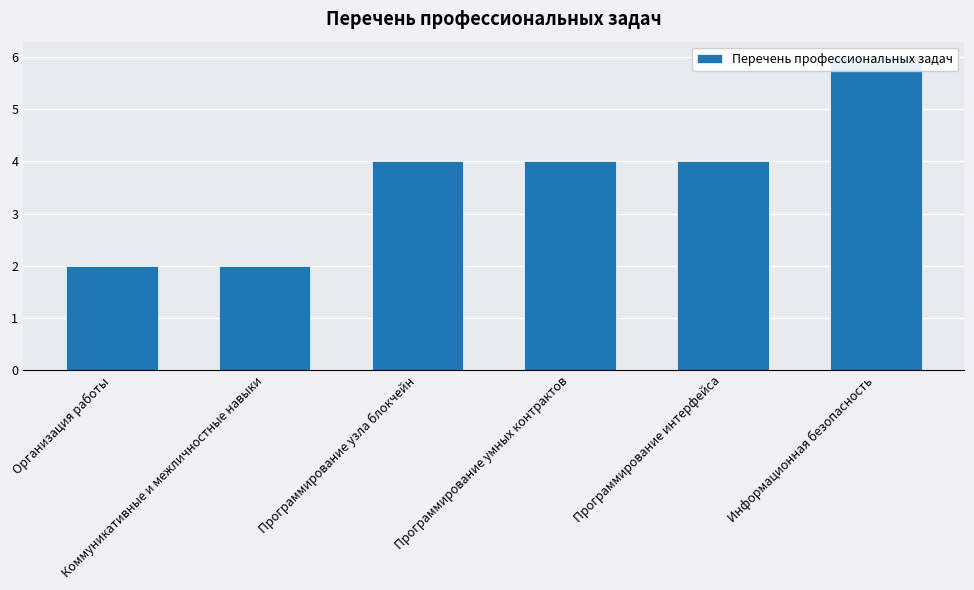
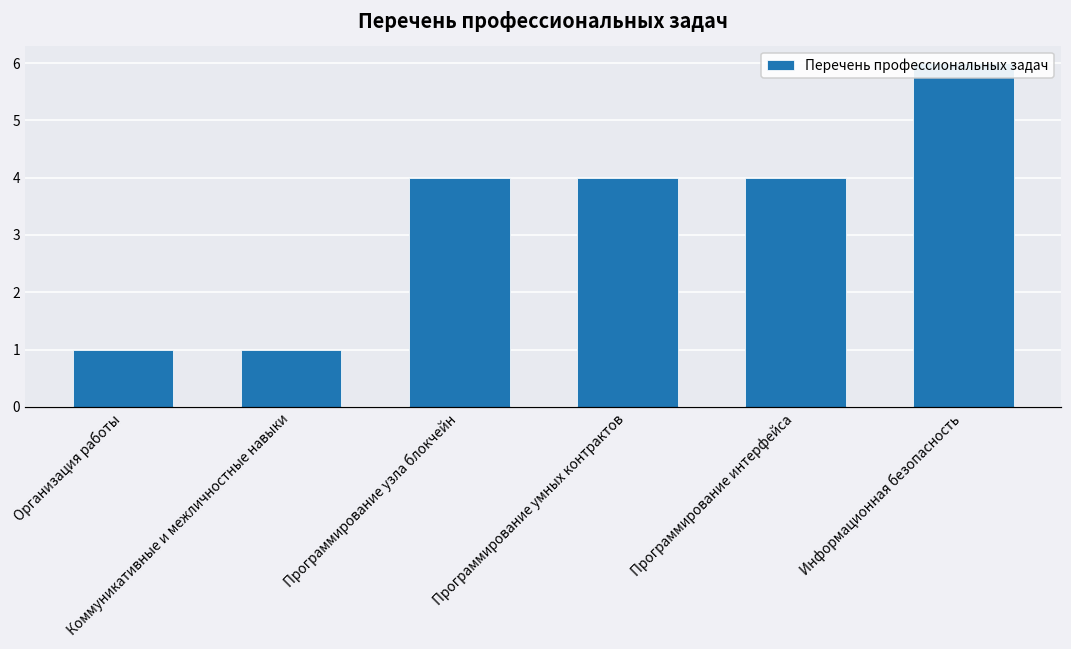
  {
-   "Организация работы": 2,
-   "Коммуникативные и межличностные навыки": 2,
+   "Организация работы": 1,
+   "Коммуникативные и межличностные навыки": 1,
    "Программирование узла блокчейн": 4,
    "Программирование умных контрактов": 4,
    "Программирование интерфейса": 4
  }
